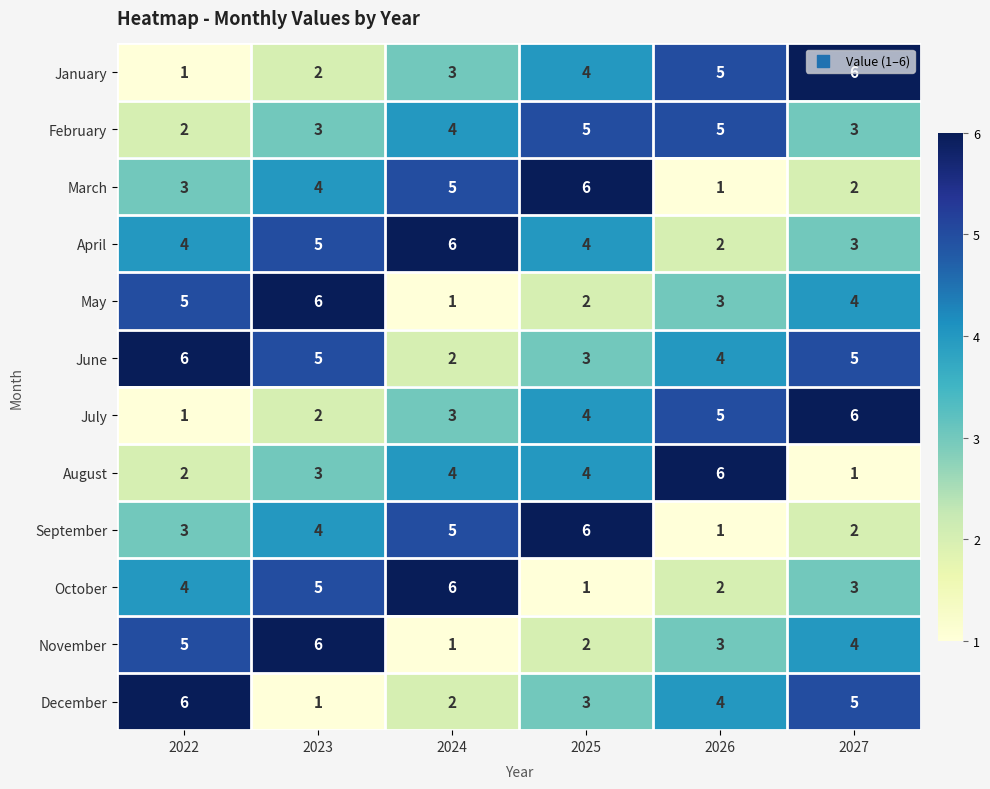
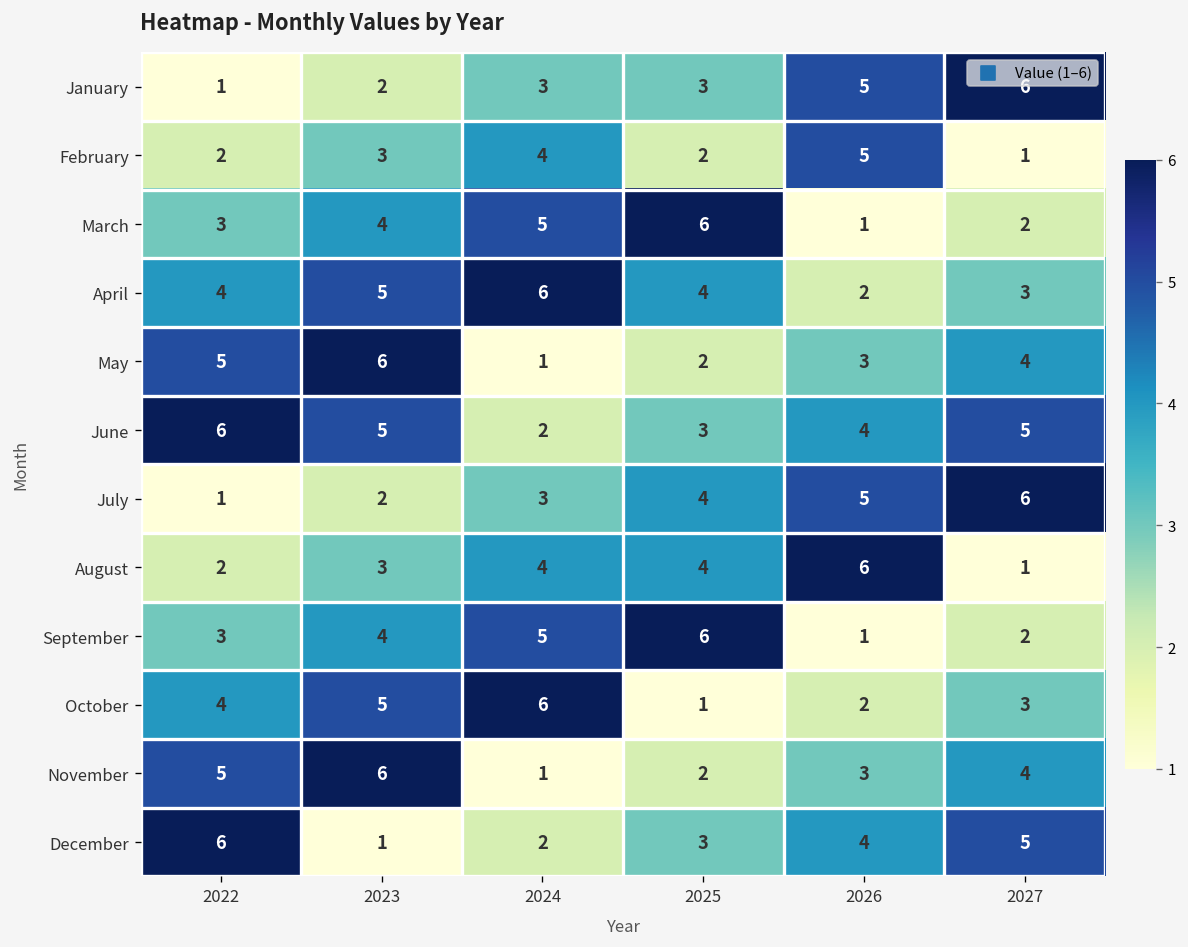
  {
    "January": {
      "2022": 1,
      "2023": 2,
      "2024": 3,
-     "2025": 4,
+     "2025": 3,
      "2026": 5
    },
    "February": {
      "2022": 2,
      "2023": 3,
      "2024": 4,
-     "2025": 5,
+     "2025": 2,
      "2026": 5,
-     "2027": 3
+     "2027": 1
    },
    "March": {
      "2022": 3,
      "2023": 4,
      "2024": 5,
      "2025": 6,
      "2026": 1,
      "2027": 2
    },
    "April": {
      "2022": 4,
      "2023": 5,
      "2024": 6,
      "2025": 4,
      "2026": 2,
      "2027": 3
    },
    "May": {
      "2022": 5,
      "2023": 6,
      "2024": 1,
      "2025": 2,
      "2026": 3,
      "2027": 4
    },
    "June": {
      "2022": 6,
      "2023": 5,
      "2024": 2,
      "2025": 3,
      "2026": 4,
      "2027": 5
    },
    "July": {
      "2022": 1,
      "2023": 2,
      "2024": 3,
      "2025": 4,
      "2026": 5,
      "2027": 6
    },
    "August": {
      "2022": 2,
      "2023": 3,
      "2024": 4,
      "2025": 4,
      "2026": 6,
      "2027": 1
    },
    "September": {
      "2022": 3,
      "2023": 4,
      "2024": 5,
      "2025": 6,
      "2026": 1,
      "2027": 2
    },
    "October": {
      "2022": 4,
      "2023": 5,
      "2024": 6,
      "2025": 1,
      "2026": 2,
      "2027": 3
    },
    "November": {
      "2022": 5,
      "2023": 6,
      "2024": 1,
      "2025": 2,
      "2026": 3,
      "2027": 4
    },
    "December": {
      "2022": 6,
      "2023": 1,
      "2024": 2,
      "2025": 3,
      "2026": 4,
      "2027": 5
    }
  }
